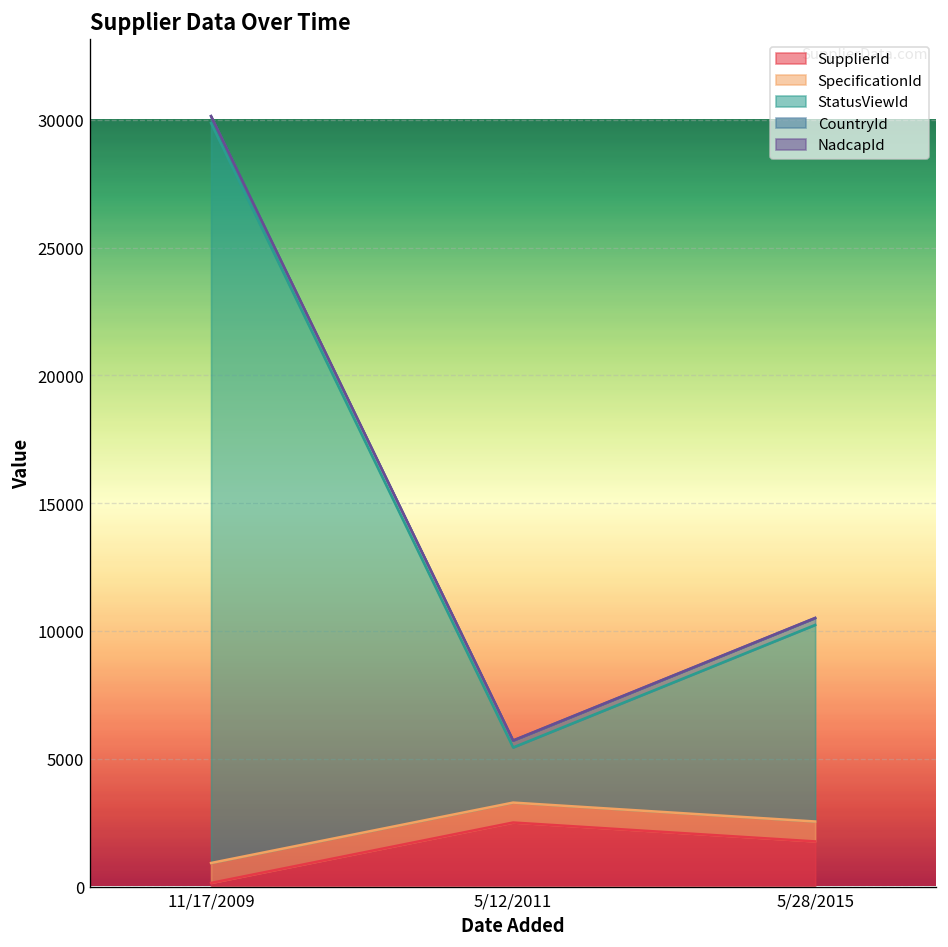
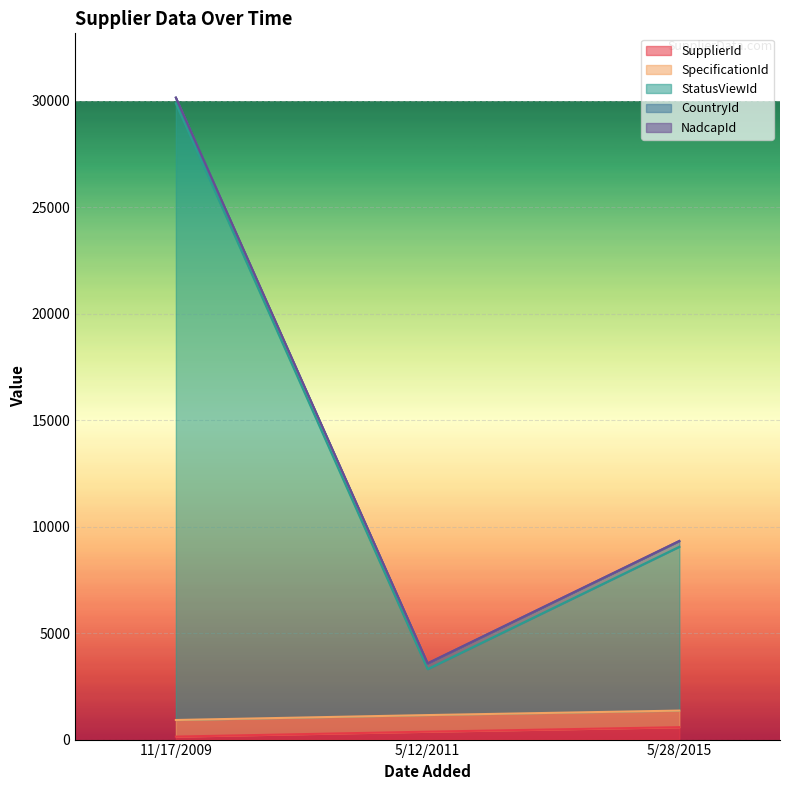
  {
    "SupplierId": {
      "11/17/2009": 100,
-     "5/12/2011": 2500,
-     "5/28/2015": 1800
+     "5/12/2011": 400,
+     "5/28/2015": 600
    },
    "SpecificationId": {
      "11/17/2009": 800,
      "5/12/2011": 800,
      "5/28/2015": 800
    },
    "StatusViewId": {
      "11/17/2009": 29000,
      "5/12/2011": 2200,
      "5/28/2015": 7700
    },
    "NadcapId": {
      "11/17/2009": 300,
      "5/12/2011": 300,
      "5/28/2015": 300
    }
  }
